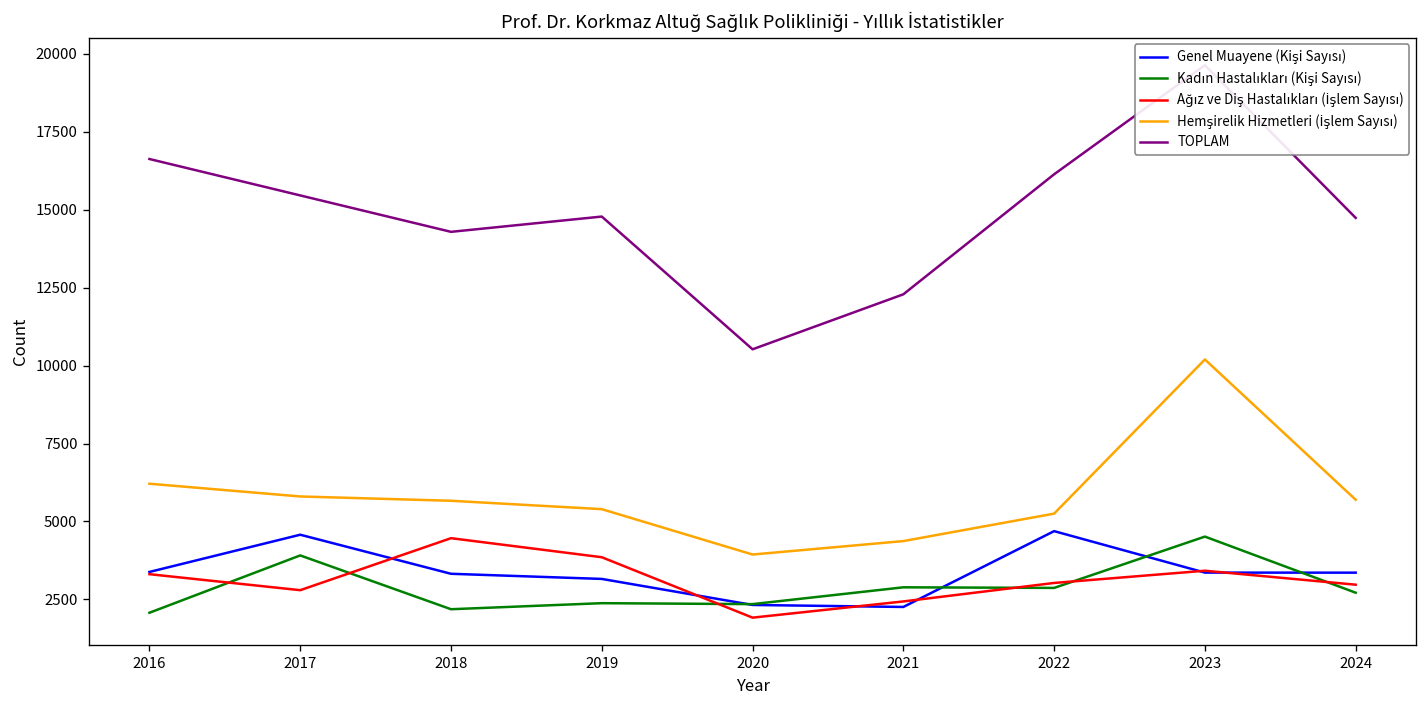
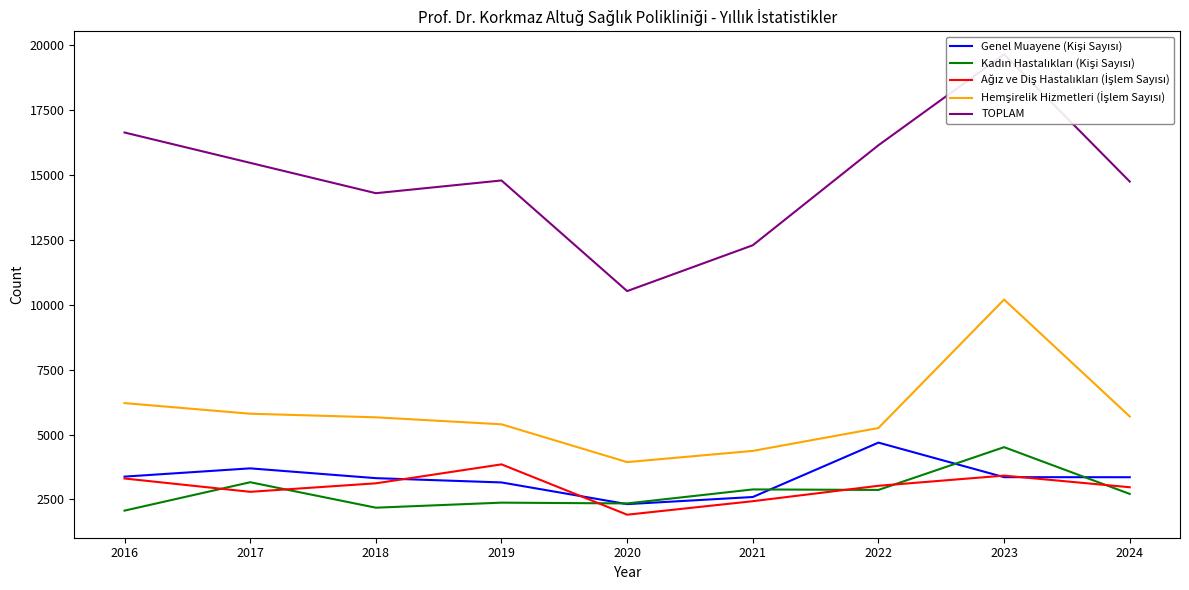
  {
    "Genel Muayene (Kişi Sayısı)": {
-     "2017": 4600,
+     "2017": 3700,
      "2018": 3300,
      "2019": 3200,
-     "2021": 2300,
+     "2021": 2600,
      "2022": 4700,
      "2024": 3400
    },
    "Kadın Hastalıkları (Kişi Sayısı)": {
      "2016": 2100,
-     "2017": 3900,
+     "2017": 3200,
      "2018": 2200,
      "2019": 2400,
      "2021": 2900,
      "2022": 2900,
      "2023": 4500,
      "2024": 2700
    },
    "Ağız ve Diş Hastalıkları (İşlem Sayısı)": {
      "2017": 2800,
-     "2018": 4500,
+     "2018": 3100,
      "2019": 3900,
      "2020": 1900,
      "2021": 2400,
      "2022": 3000,
      "2024": 3000
    },
    "Hemşirelik Hizmetleri (İşlem Sayısı)": {
      "2016": 6200,
      "2017": 5800,
      "2018": 5700,
      "2019": 5400,
      "2020": 3900,
      "2021": 4400,
      "2022": 5300,
      "2023": 10200,
      "2024": 5700
    },
    "TOPLAM": {
      "2016": 16600,
      "2017": 15500,
      "2018": 14300,
      "2019": 14800,
      "2020": 10500,
      "2021": 12300,
      "2022": 16100,
      "2024": 14700
    }
  }
